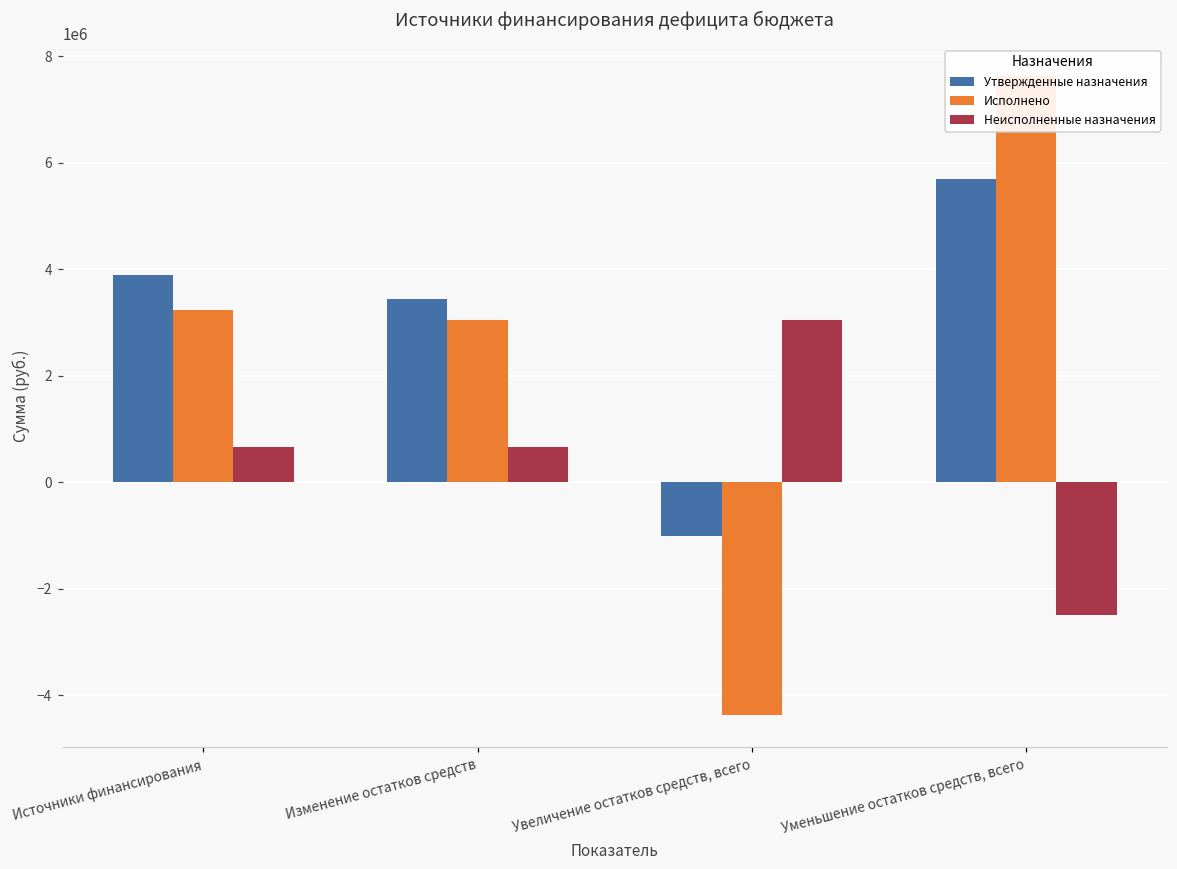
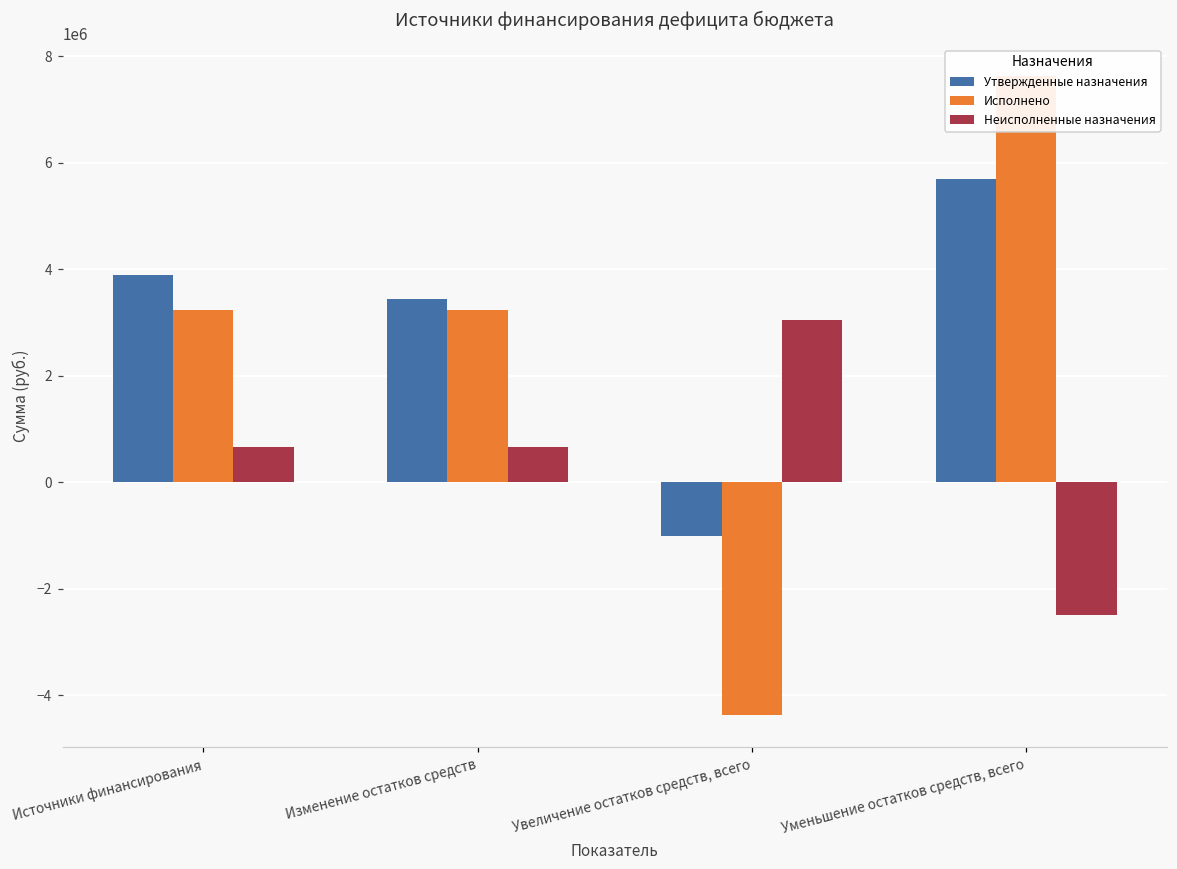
  {
    "Утвержденные назначения": {
      "Источники финансирования": 3900000,
      "Изменение остатков средств": 3400000,
      "Увеличение остатков средств, всего": -1000000,
      "Уменьшение остатков средств, всего": 5700000
    },
    "Исполнено": {
      "Источники финансирования": 3200000,
-     "Изменение остатков средств": 3100000,
+     "Изменение остатков средств": 3200000,
      "Увеличение остатков средств, всего": -4400000
    },
    "Неисполненные назначения": {
      "Источники финансирования": 700000,
      "Изменение остатков средств": 700000,
      "Увеличение остатков средств, всего": 3000000,
      "Уменьшение остатков средств, всего": -2500000
    }
  }
